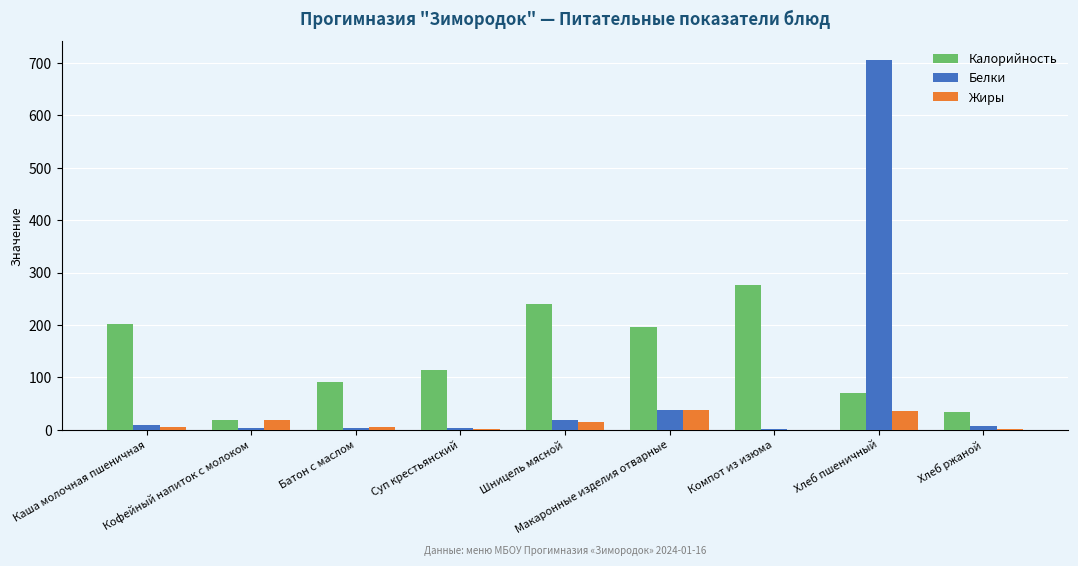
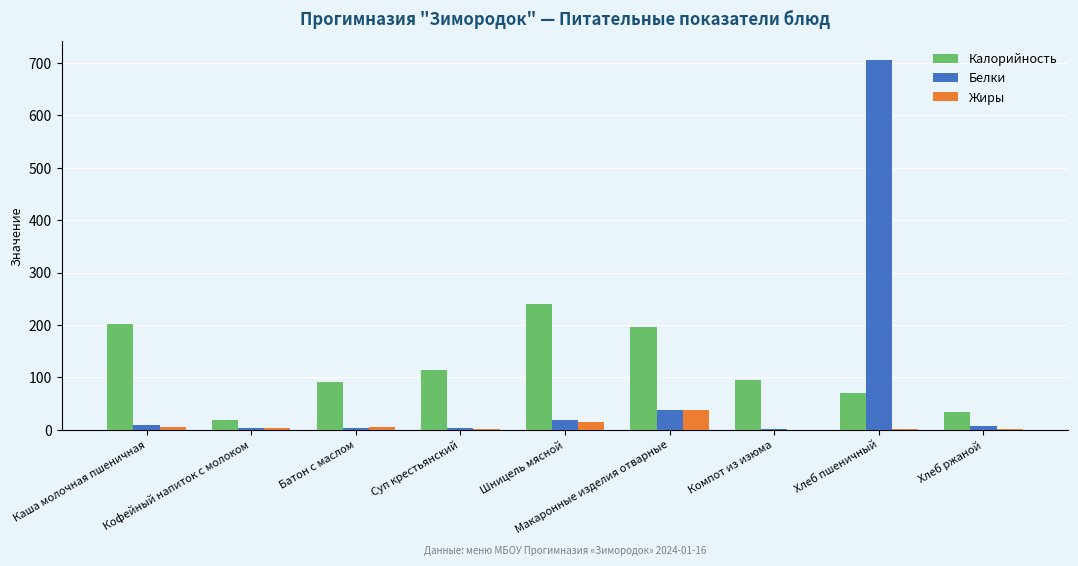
  {
    "Калорийность": {
      "Каша молочная пшеничная": 200,
      "Кофейный напиток с молоком": 20,
      "Батон с маслом": 90,
      "Суп крестьянский": 110,
      "Шницель мясной": 240,
      "Макаронные изделия отварные": 200,
-     "Компот из изюма": 280,
+     "Компот из изюма": 100,
      "Хлеб пшеничный": 70,
      "Хлеб ржаной": 30
    },
    "Белки": {
      "Каша молочная пшеничная": 10,
      "Шницель мясной": 20,
      "Макаронные изделия отварные": 40,
      "Хлеб пшеничный": 710,
      "Хлеб ржаной": 10
    },
    "Жиры": {
-     "Кофейный напиток с молоком": 20,
+     "Кофейный напиток с молоком": 0,
      "Шницель мясной": 10,
      "Макаронные изделия отварные": 40,
      "Компот из изюма": 0,
-     "Хлеб пшеничный": 40
+     "Хлеб пшеничный": 0
    }
  }
